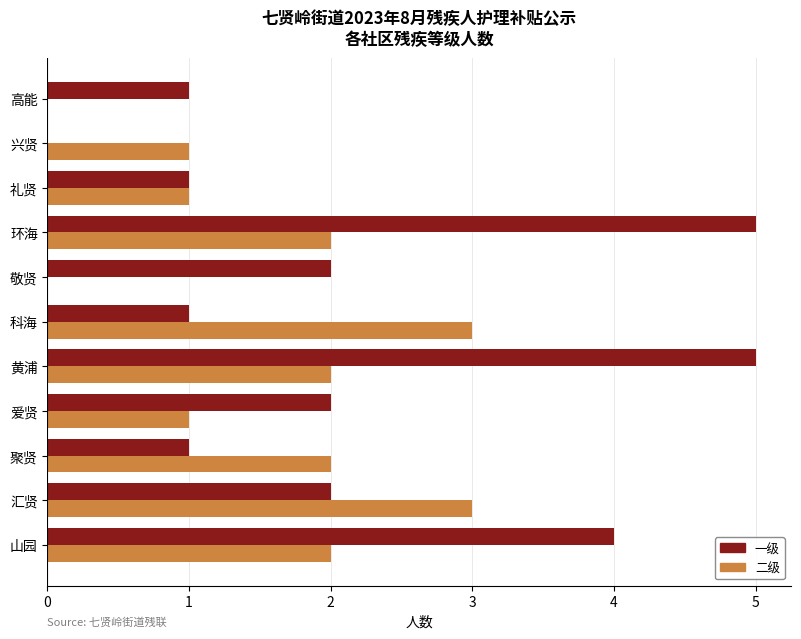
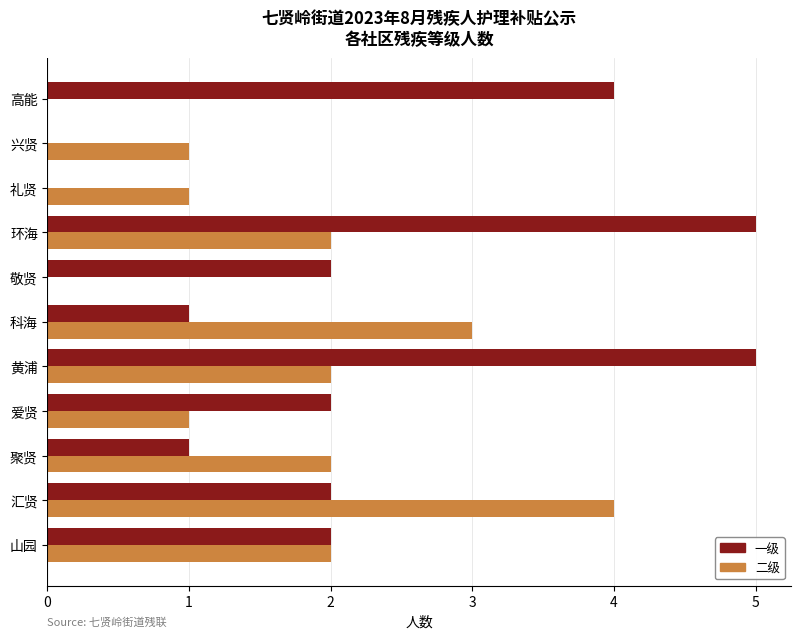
  {
    "一级": {
-     "高能": 1,
+     "高能": 4,
      "兴贤": 0,
-     "礼贤": 1,
+     "礼贤": 0,
      "环海": 5,
      "敬贤": 2,
      "科海": 1,
      "黄浦": 5,
      "爱贤": 2,
      "聚贤": 1,
      "汇贤": 2,
-     "山园": 4
+     "山园": 2
    },
    "二级": {
      "高能": 0,
      "兴贤": 1,
      "礼贤": 1,
      "环海": 2,
      "敬贤": 0,
      "科海": 3,
      "黄浦": 2,
      "爱贤": 1,
      "聚贤": 2,
-     "汇贤": 3,
+     "汇贤": 4,
      "山园": 2
    }
  }
